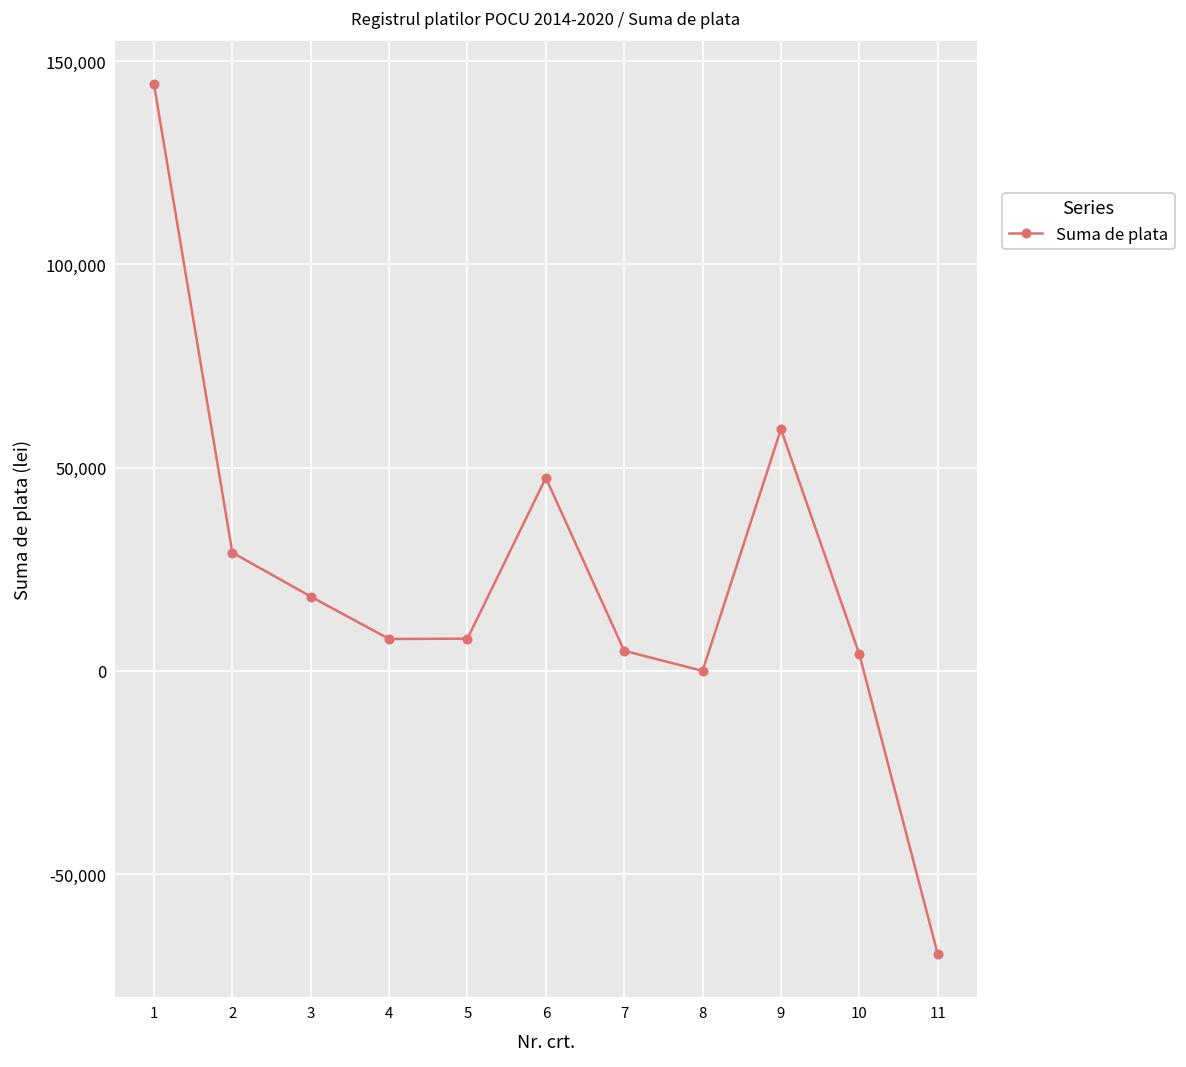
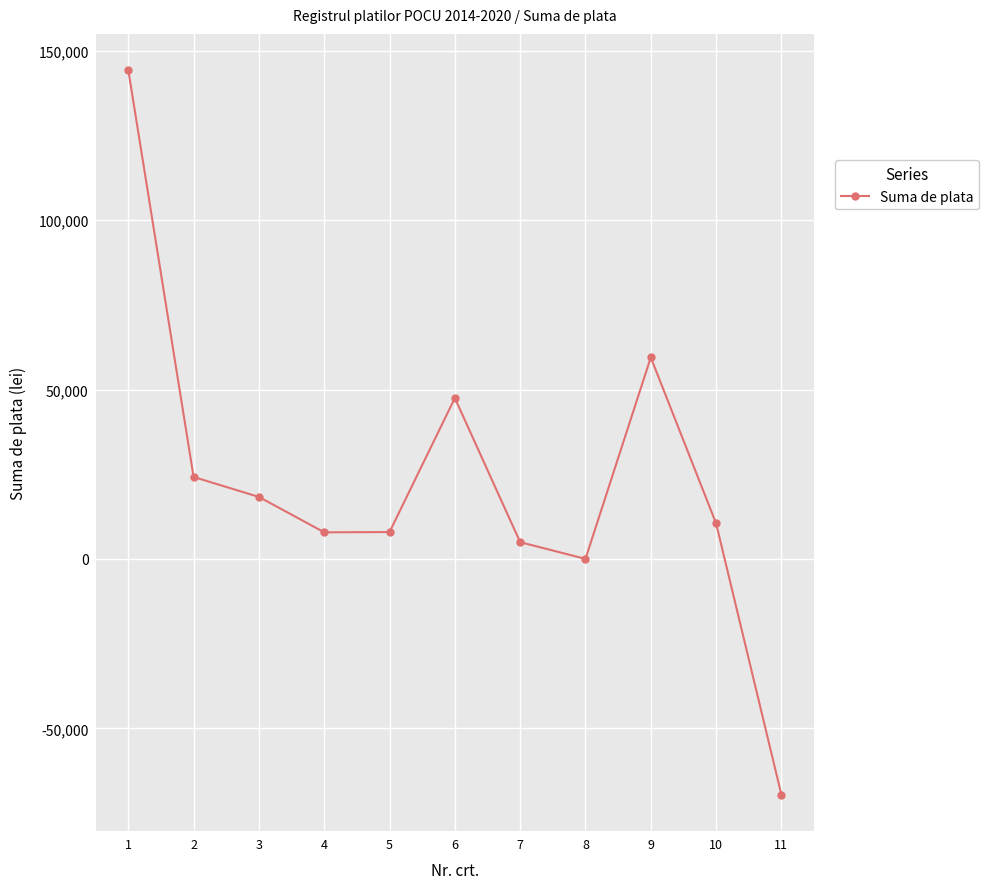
  {
    "1": "144,000",
-   "2": "29,000",
+   "2": "24,000",
    "3": "18,000",
    "4": "8,000",
    "5": "8,000",
    "6": "47,000",
    "7": "5,000",
    "8": "0",
    "9": "59,000",
-   "10": "4,000",
+   "10": "10,000",
    "11": "-70,000"
  }
